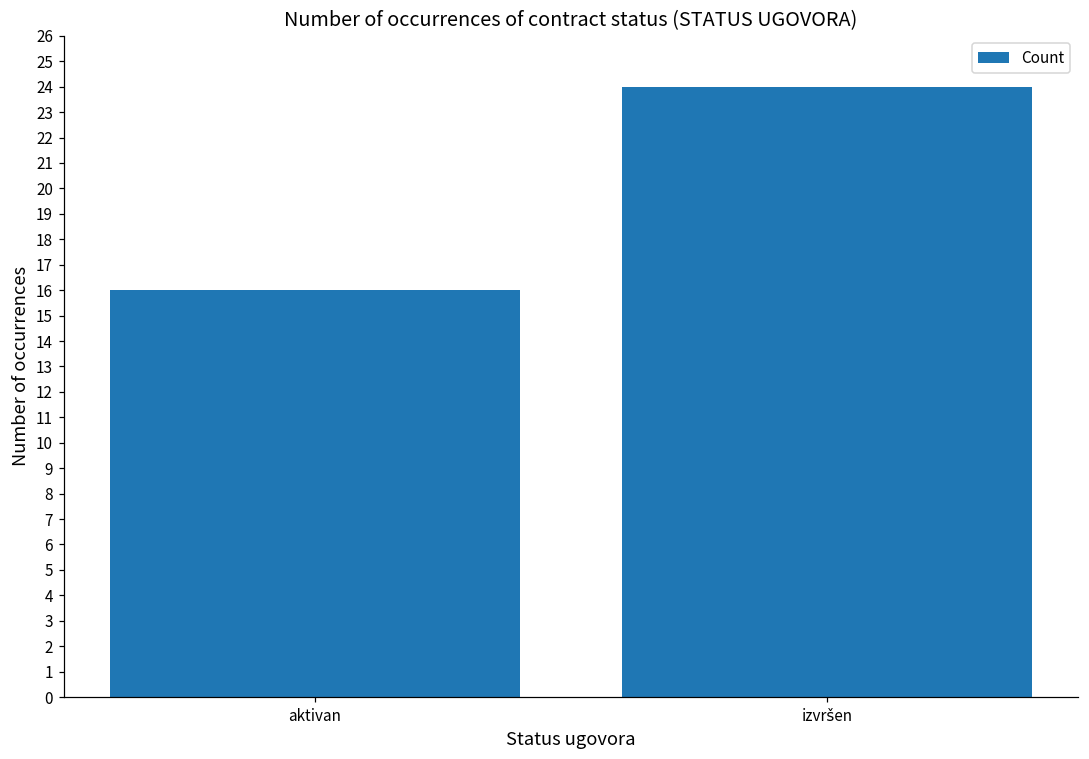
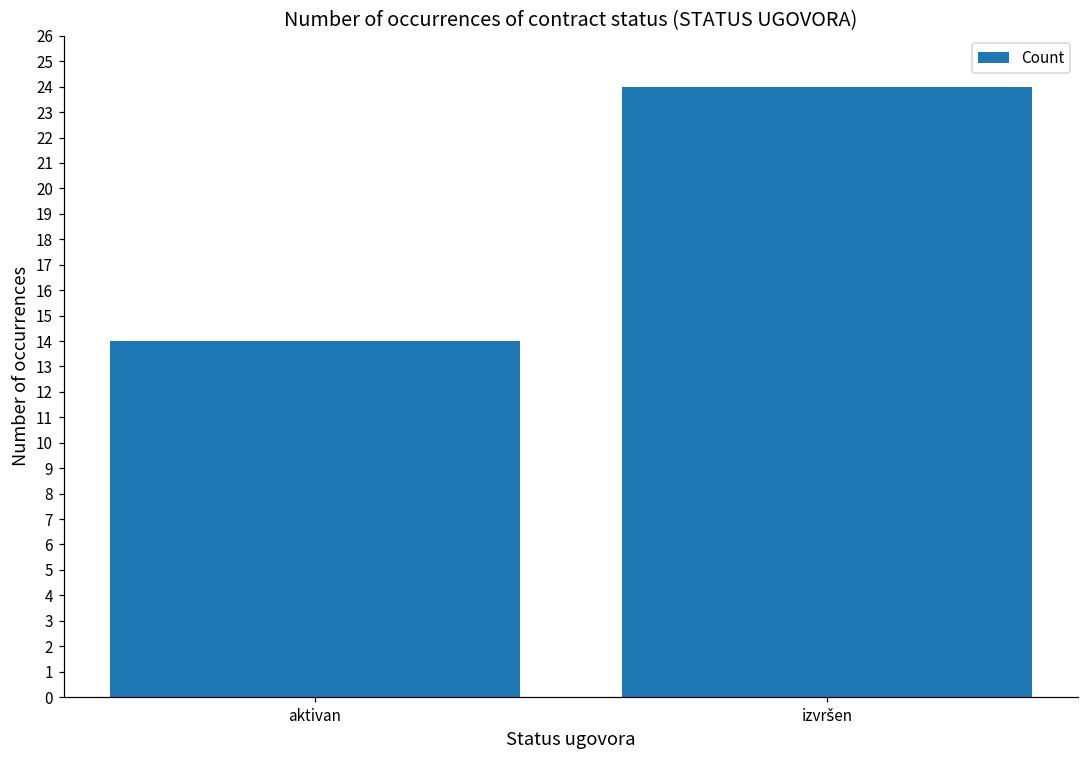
  {
-   "aktivan": 16,
+   "aktivan": 14,
    "izvršen": 24
  }
